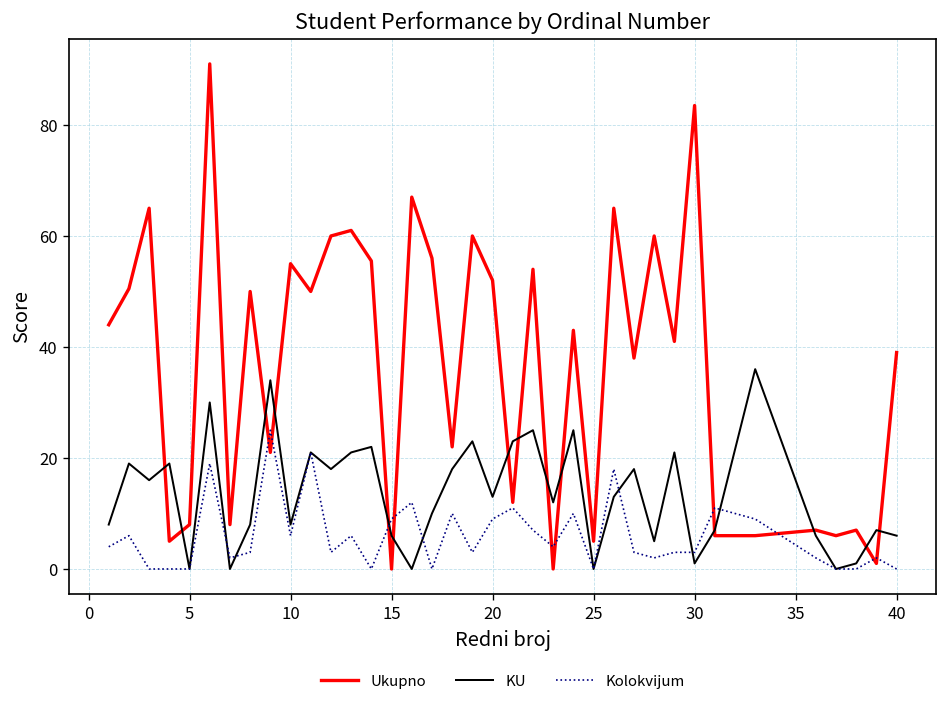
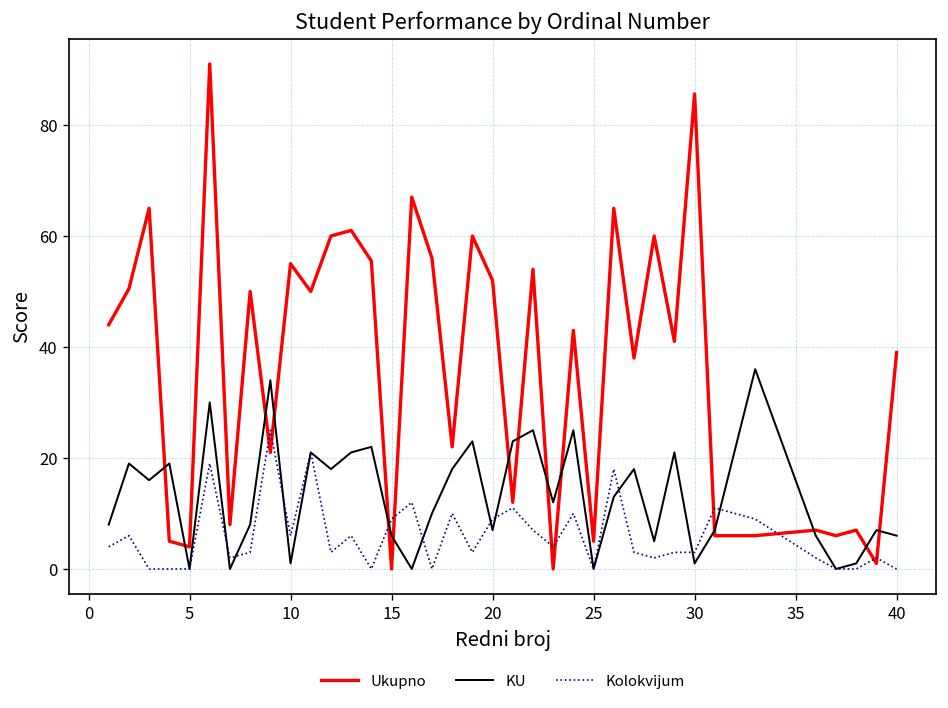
  {
    "Ukupno": {
-     "5": 8,
+     "5": 4,
      "10": 55,
      "15": 0,
      "20": 52,
      "25": 5,
-     "30": 84,
+     "30": 86,
      "40": 39
    },
    "KU": {
-     "10": 8,
+     "10": 1,
      "15": 6,
-     "20": 13,
+     "20": 7,
      "30": 1,
      "40": 6
    },
    "Kolokvijum": {
      "10": 6,
      "15": 9,
      "20": 9,
      "30": 3,
      "40": 0
    }
  }
